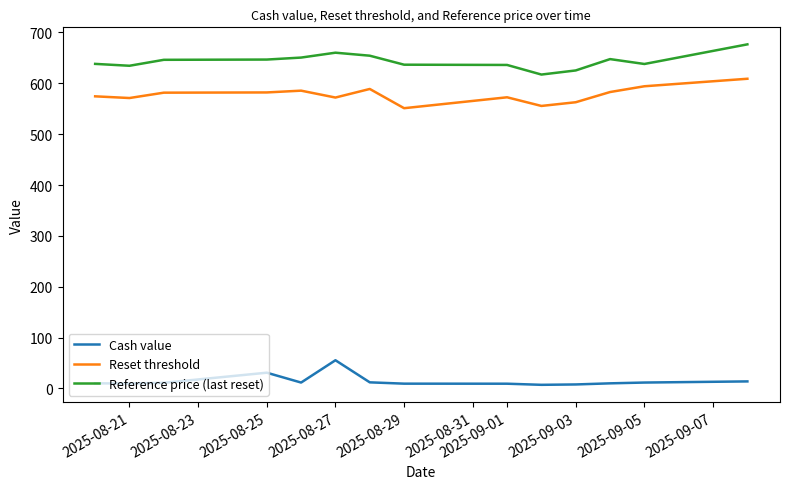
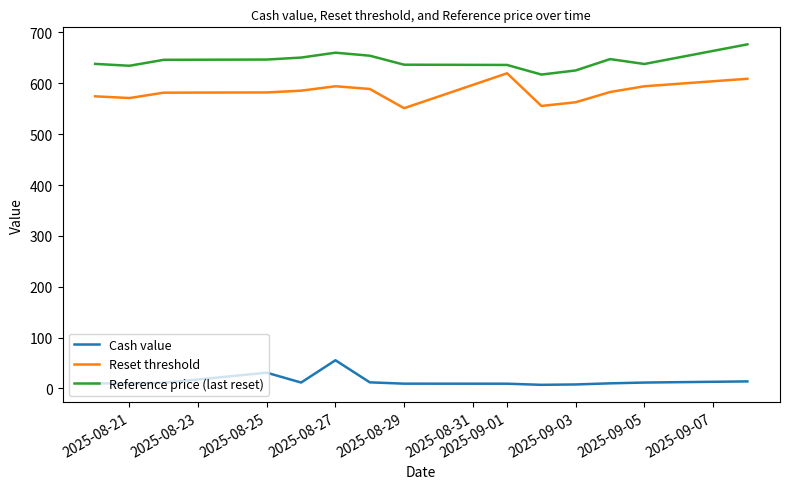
  {
    "Cash value": {
      "2025-08-27": 60,
      "2025-08-29": 10,
      "2025-09-01": 10,
      "2025-09-03": 10,
      "2025-09-05": 10
    },
    "Reset threshold": {
      "2025-08-21": 570,
      "2025-08-25": 580,
-     "2025-08-27": 570,
+     "2025-08-27": 590,
      "2025-08-29": 550,
-     "2025-09-01": 570,
+     "2025-09-01": 620,
      "2025-09-03": 560,
      "2025-09-05": 590
    },
    "Reference price (last reset)": {
      "2025-08-21": 630,
      "2025-08-25": 650,
      "2025-08-27": 660,
      "2025-08-29": 640,
      "2025-09-01": 640,
      "2025-09-03": 630,
      "2025-09-05": 640
    }
  }
